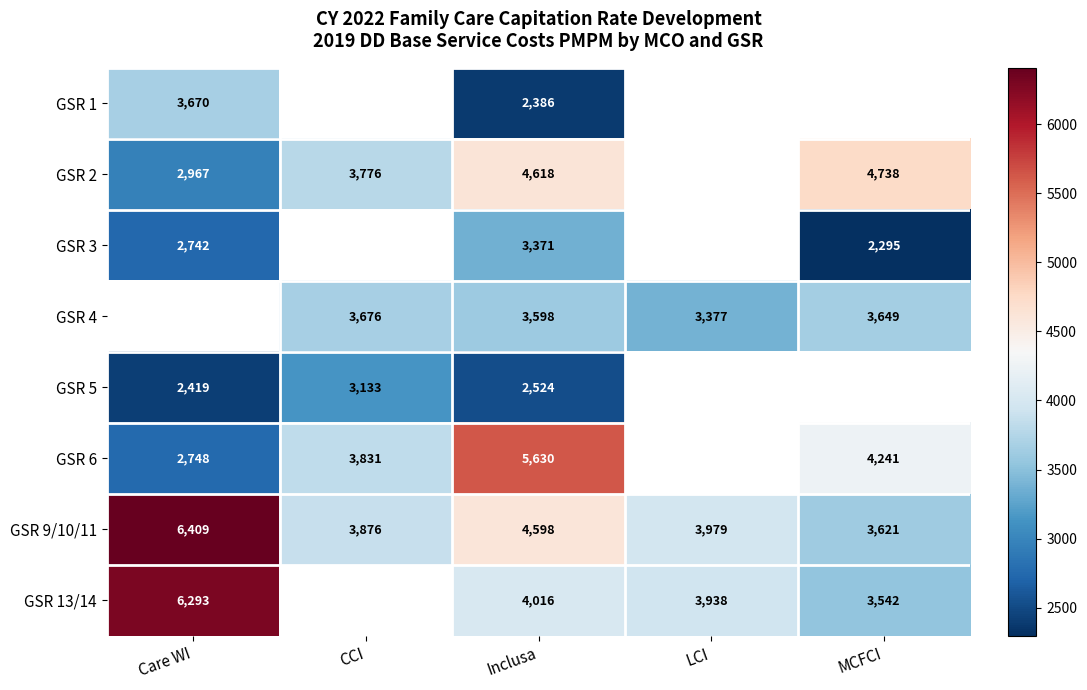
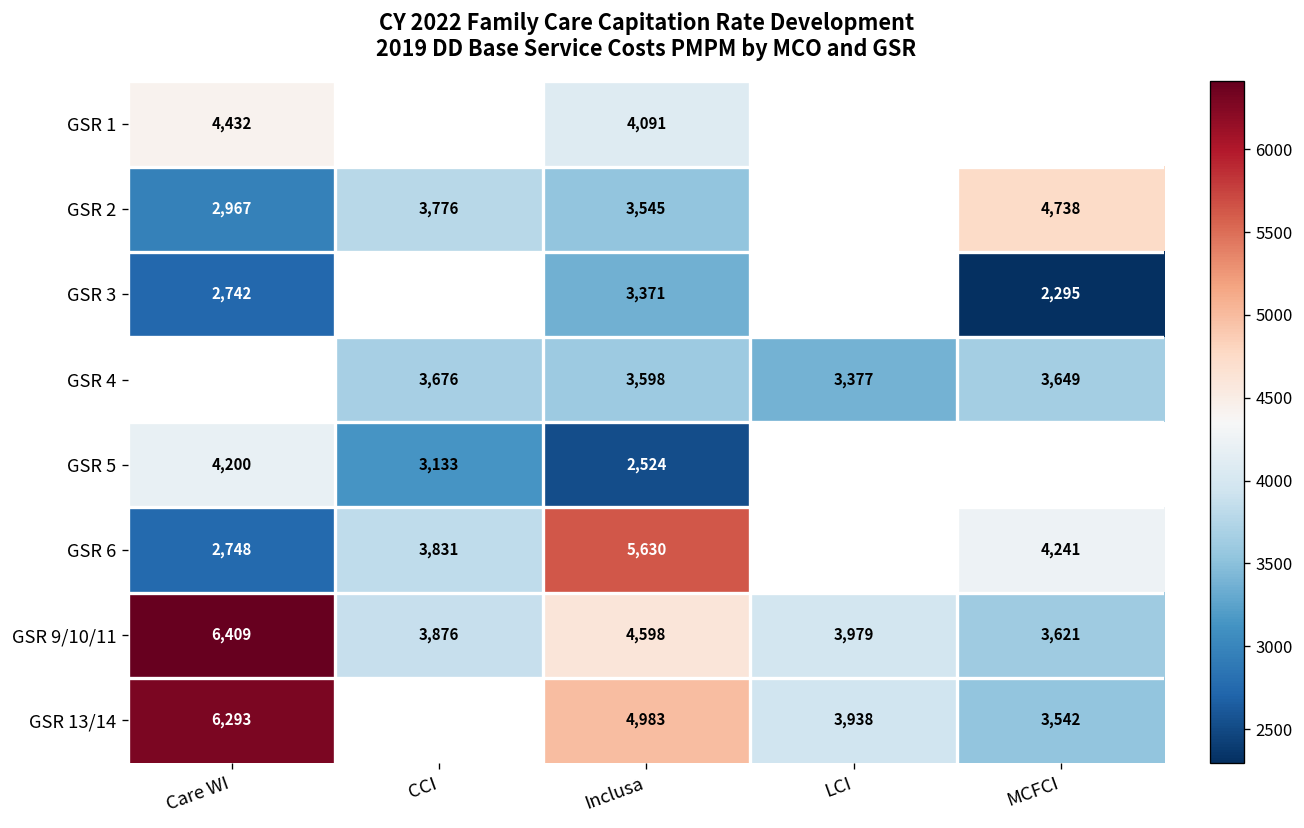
  {
    "GSR 1": {
-     "Care WI": "3,670",
-     "Inclusa": "2,386"
+     "Care WI": "4,432",
+     "Inclusa": "4,091"
    },
    "GSR 2": {
      "Care WI": "2,967",
      "CCI": "3,776",
-     "Inclusa": "4,618",
+     "Inclusa": "3,545",
      "MCFCI": "4,738"
    },
    "GSR 3": {
      "Care WI": "2,742",
      "Inclusa": "3,371",
      "MCFCI": "2,295"
    },
    "GSR 4": {
      "CCI": "3,676",
      "Inclusa": "3,598",
      "LCI": "3,377",
      "MCFCI": "3,649"
    },
    "GSR 5": {
-     "Care WI": "2,419",
+     "Care WI": "4,200",
      "CCI": "3,133",
      "Inclusa": "2,524"
    },
    "GSR 6": {
      "Care WI": "2,748",
      "CCI": "3,831",
      "Inclusa": "5,630",
      "MCFCI": "4,241"
    },
    "GSR 9/10/11": {
      "Care WI": "6,409",
      "CCI": "3,876",
      "Inclusa": "4,598",
      "LCI": "3,979",
      "MCFCI": "3,621"
    },
    "GSR 13/14": {
      "Care WI": "6,293",
-     "Inclusa": "4,016",
+     "Inclusa": "4,983",
      "LCI": "3,938",
      "MCFCI": "3,542"
    }
  }
